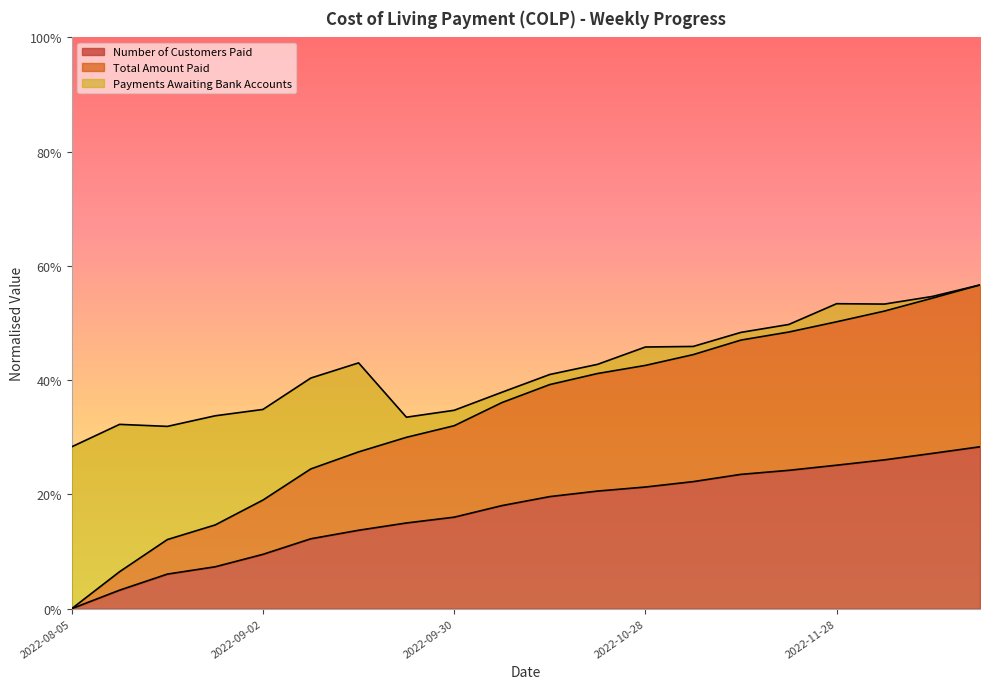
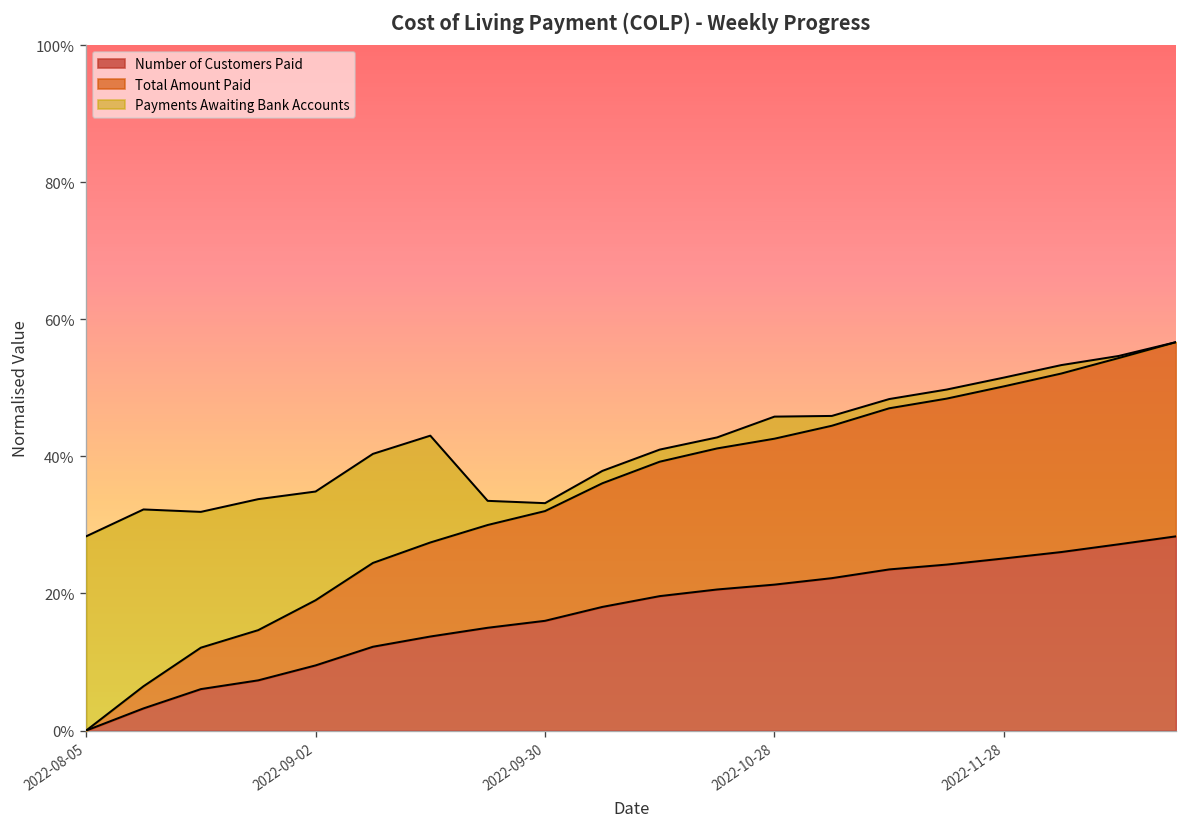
  {
    "Payments Awaiting Bank Accounts": {
      "2022-08-05": "28%",
      "2022-09-02": "16%",
-     "2022-09-30": "3%",
+     "2022-09-30": "1%",
      "2022-10-28": "3%",
-     "2022-11-28": "3%"
+     "2022-11-28": "1%"
    }
  }
